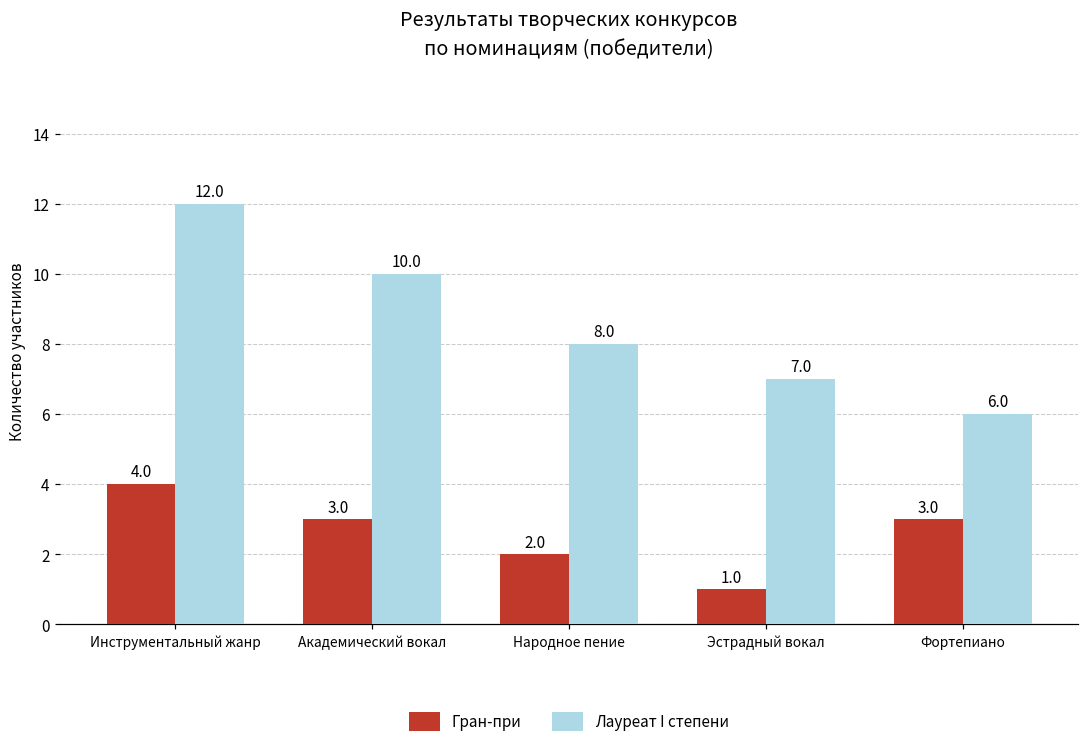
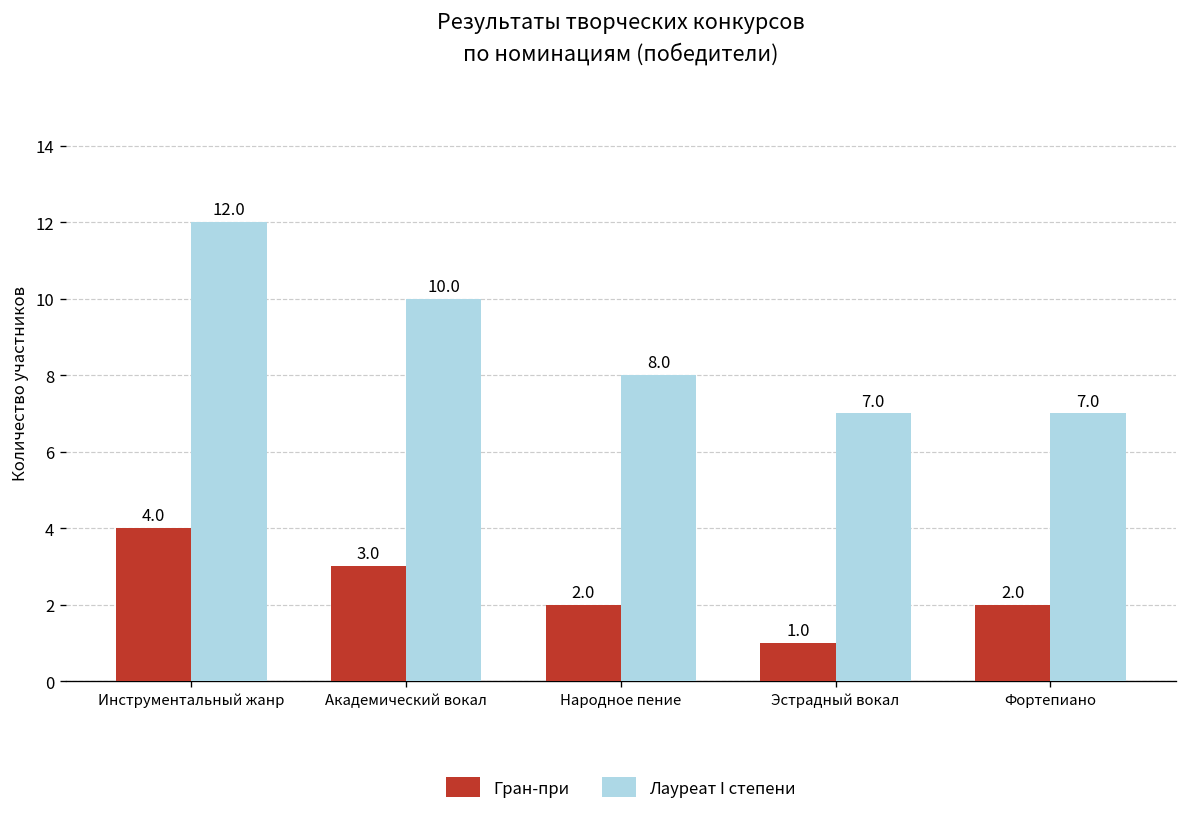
  {
    "Гран-при": {
      "Инструментальный жанр": 4.0,
      "Академический вокал": 3.0,
      "Народное пение": 2.0,
      "Эстрадный вокал": 1.0,
-     "Фортепиано": 3.0
+     "Фортепиано": 2.0
    },
    "Лауреат I степени": {
      "Инструментальный жанр": 12.0,
      "Академический вокал": 10.0,
      "Народное пение": 8.0,
      "Эстрадный вокал": 7.0,
-     "Фортепиано": 6.0
+     "Фортепиано": 7.0
    }
  }
